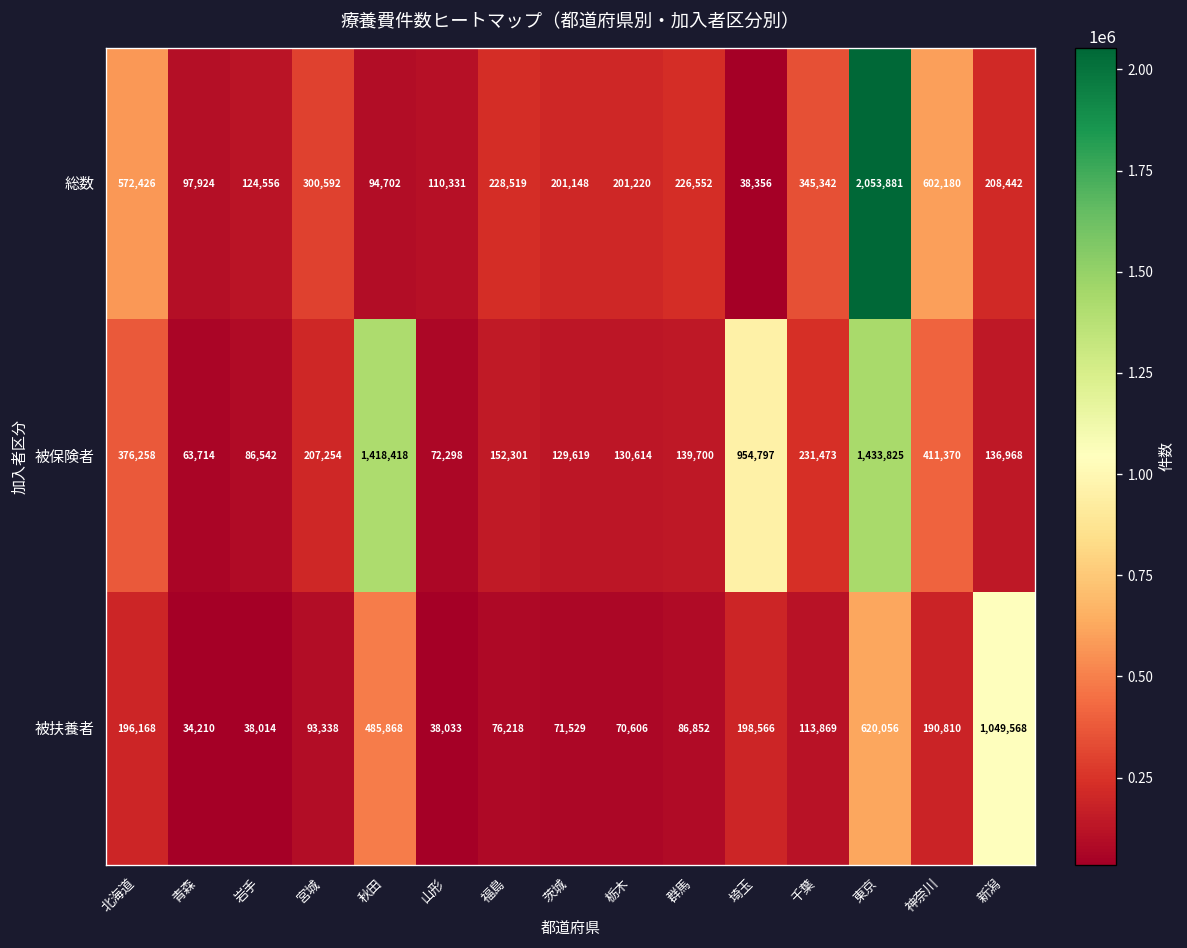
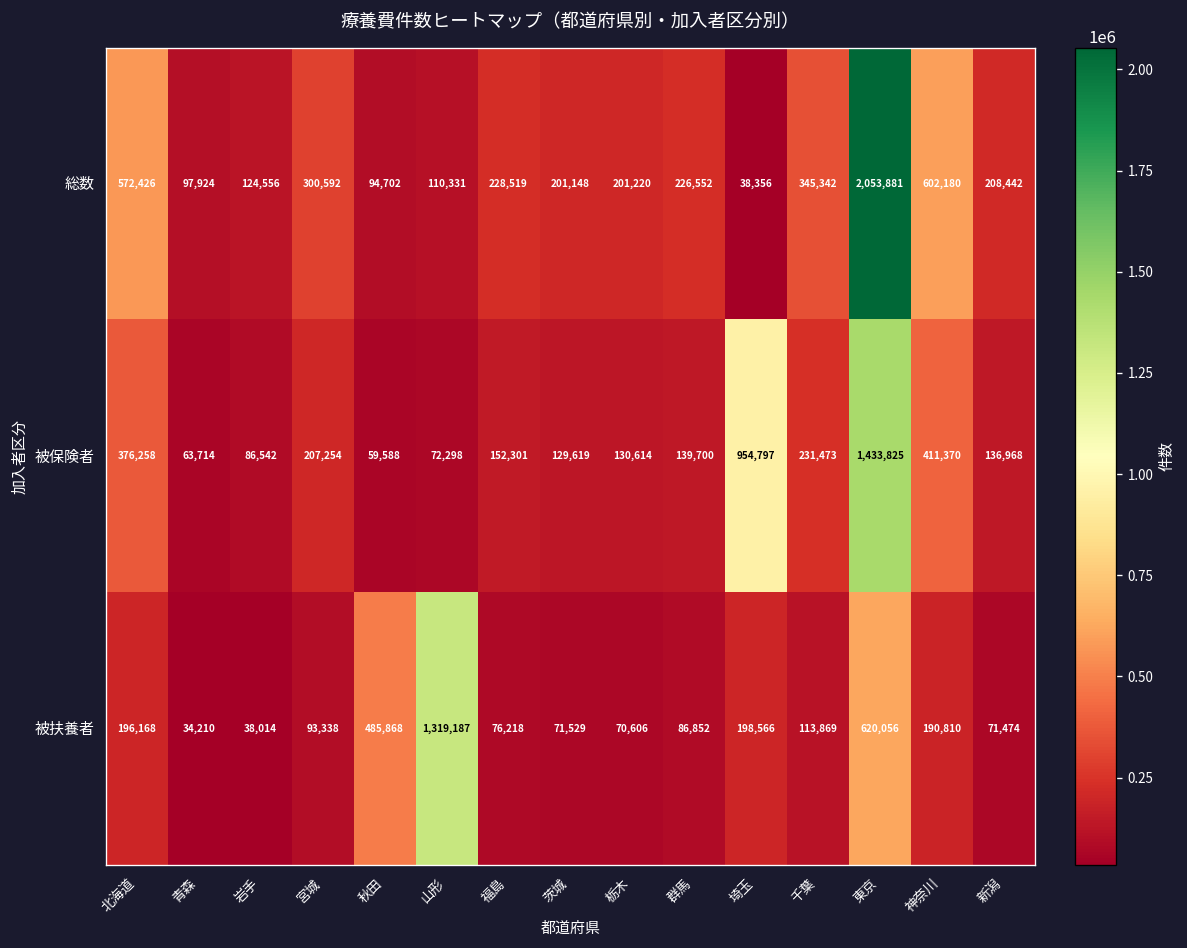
  {
    "総数": {
      "北海道": "572,426",
      "青森": "97,924",
      "岩手": "124,556",
      "宮城": "300,592",
      "秋田": "94,702",
      "山形": "110,331",
      "福島": "228,519",
      "茨城": "201,148",
      "栃木": "201,220",
      "群馬": "226,552",
      "埼玉": "38,356",
      "千葉": "345,342",
      "東京": "2,053,881",
      "神奈川": "602,180",
      "新潟": "208,442"
    },
    "被保険者": {
      "北海道": "376,258",
      "青森": "63,714",
      "岩手": "86,542",
      "宮城": "207,254",
-     "秋田": "1,418,418",
+     "秋田": "59,588",
      "山形": "72,298",
      "福島": "152,301",
      "茨城": "129,619",
      "栃木": "130,614",
      "群馬": "139,700",
      "埼玉": "954,797",
      "千葉": "231,473",
      "東京": "1,433,825",
      "神奈川": "411,370",
      "新潟": "136,968"
    },
    "被扶養者": {
      "北海道": "196,168",
      "青森": "34,210",
      "岩手": "38,014",
      "宮城": "93,338",
      "秋田": "485,868",
-     "山形": "38,033",
+     "山形": "1,319,187",
      "福島": "76,218",
      "茨城": "71,529",
      "栃木": "70,606",
      "群馬": "86,852",
      "埼玉": "198,566",
      "千葉": "113,869",
      "東京": "620,056",
      "神奈川": "190,810",
-     "新潟": "1,049,568"
+     "新潟": "71,474"
    }
  }
